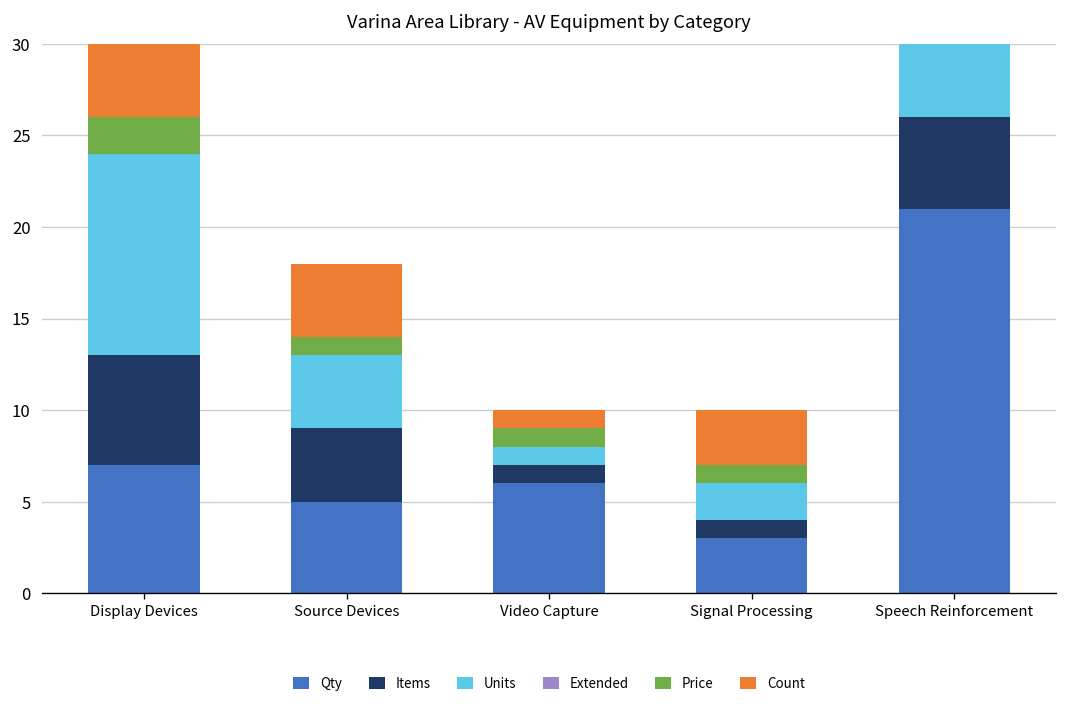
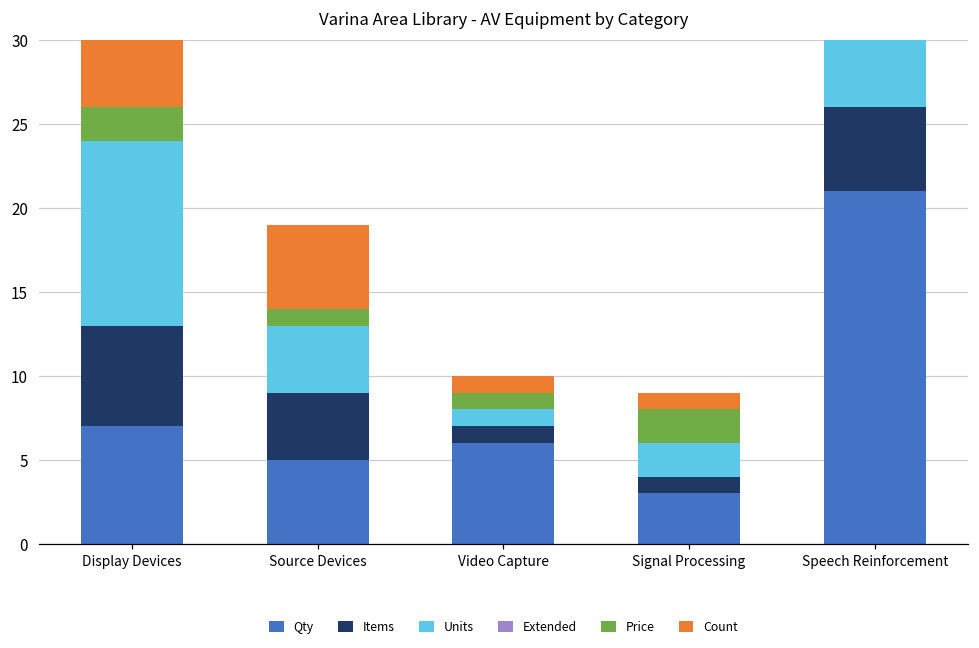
  {
    "Qty": {
      "Display Devices": 7,
      "Source Devices": 5,
      "Video Capture": 6,
      "Signal Processing": 3,
      "Speech Reinforcement": 21
    },
    "Items": {
      "Display Devices": 6,
      "Source Devices": 4,
      "Video Capture": 1,
      "Signal Processing": 1,
      "Speech Reinforcement": 5
    },
    "Price": {
      "Display Devices": 2,
      "Source Devices": 1,
      "Video Capture": 1,
-     "Signal Processing": 1
+     "Signal Processing": 2
    },
    "Count": {
-     "Source Devices": 4,
+     "Source Devices": 5,
      "Video Capture": 1,
-     "Signal Processing": 3
+     "Signal Processing": 1
    }
  }
